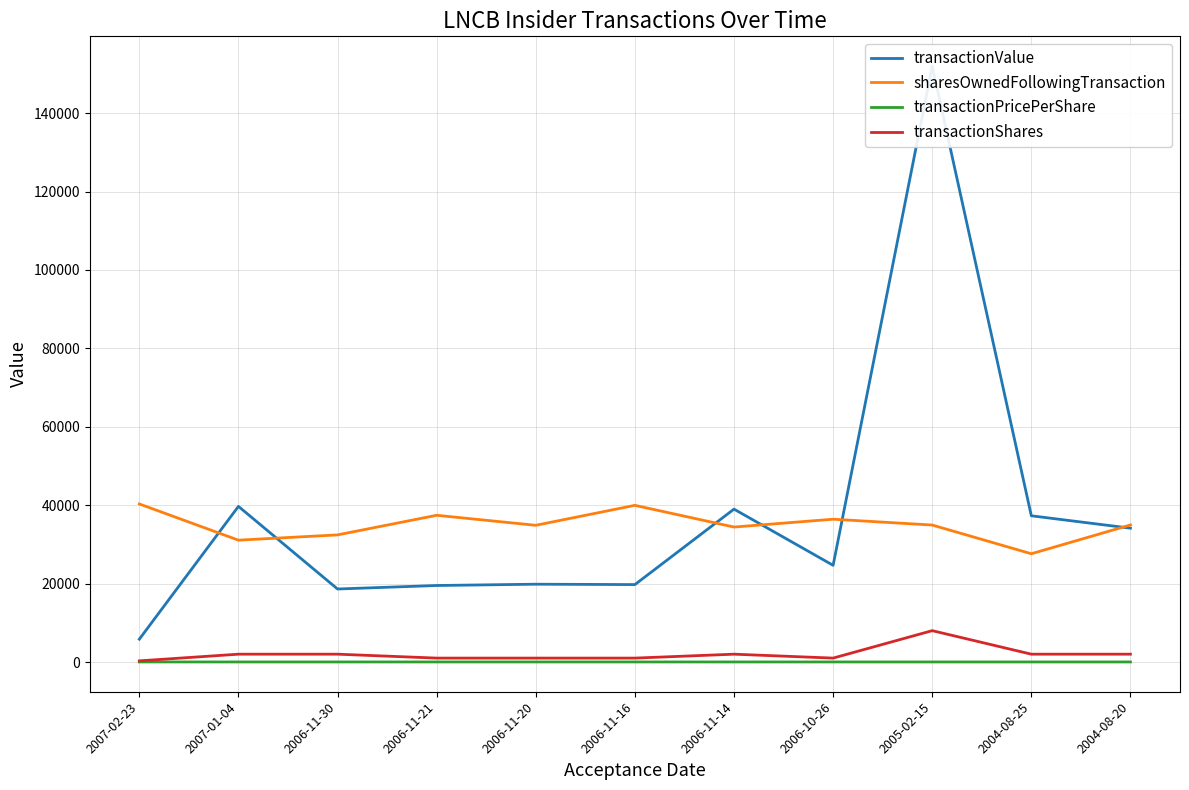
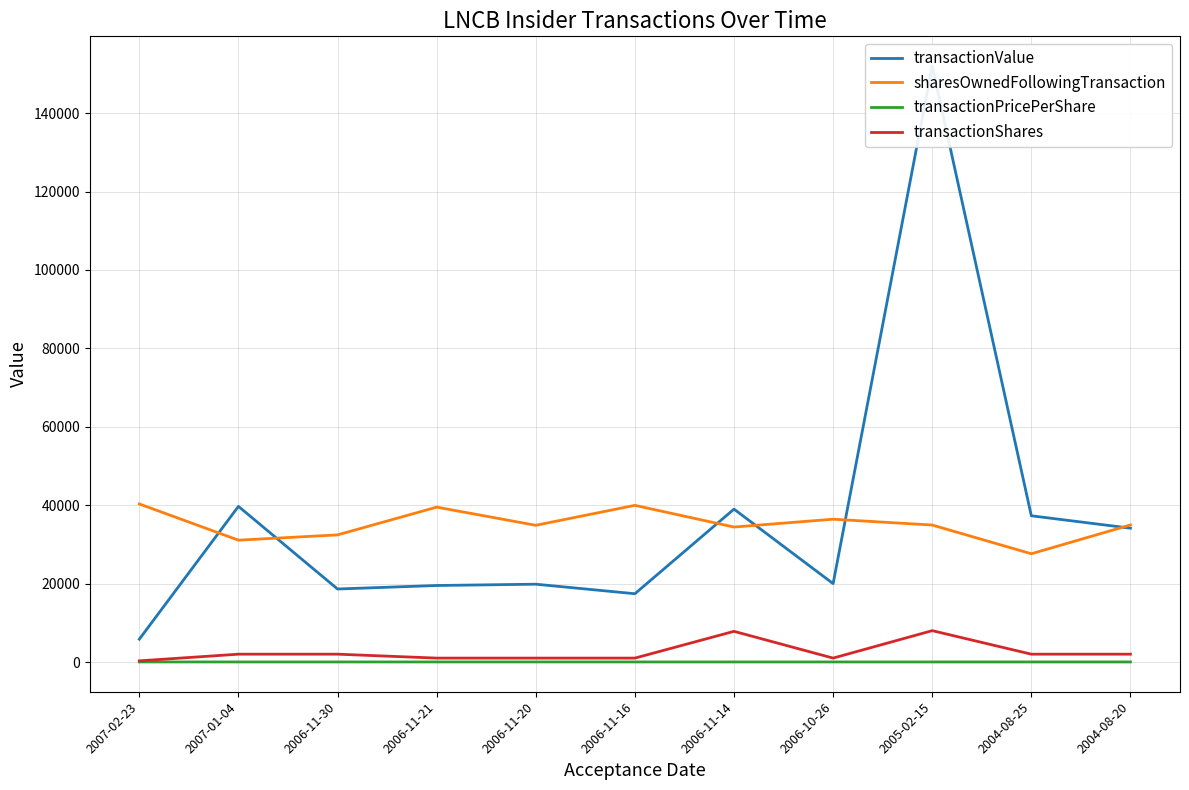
  {
    "transactionValue": {
      "2007-02-23": 6000,
      "2007-01-04": 40000,
      "2006-11-30": 19000,
      "2006-11-21": 20000,
      "2006-11-20": 20000,
-     "2006-11-16": 20000,
+     "2006-11-16": 17000,
      "2006-11-14": 39000,
-     "2006-10-26": 25000,
+     "2006-10-26": 20000,
      "2004-08-25": 37000,
      "2004-08-20": 34000
    },
    "sharesOwnedFollowingTransaction": {
      "2007-02-23": 40000,
      "2007-01-04": 31000,
      "2006-11-30": 32000,
-     "2006-11-21": 37000,
+     "2006-11-21": 40000,
      "2006-11-20": 35000,
      "2006-11-16": 40000,
      "2006-11-14": 34000,
      "2006-10-26": 36000,
      "2005-02-15": 35000,
      "2004-08-25": 28000,
      "2004-08-20": 35000
    },
    "transactionPricePerShare": {
      "2007-01-04": 0,
      "2006-11-30": 0,
      "2006-11-21": 0,
      "2006-11-20": 0,
      "2006-11-16": 0,
      "2006-11-14": 0,
      "2006-10-26": 0,
      "2005-02-15": 0,
      "2004-08-25": 0,
      "2004-08-20": 0
    },
    "transactionShares": {
      "2007-01-04": 2000,
      "2006-11-30": 2000,
      "2006-11-21": 1000,
      "2006-11-20": 1000,
      "2006-11-16": 1000,
-     "2006-11-14": 2000,
+     "2006-11-14": 8000,
      "2006-10-26": 1000,
      "2005-02-15": 8000,
      "2004-08-25": 2000,
      "2004-08-20": 2000
    }
  }
